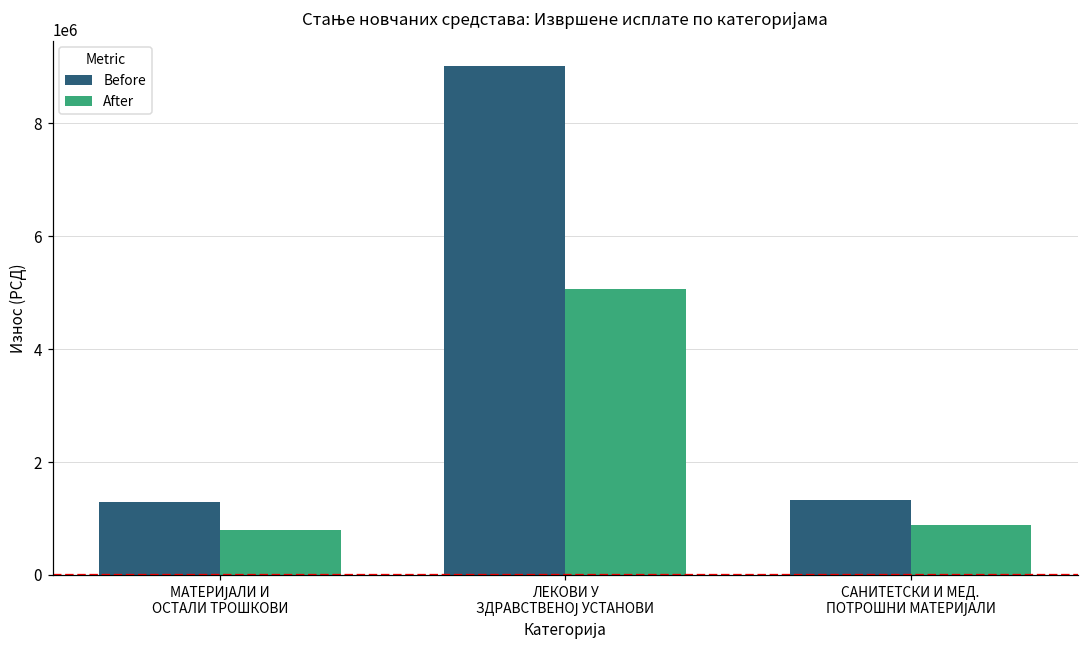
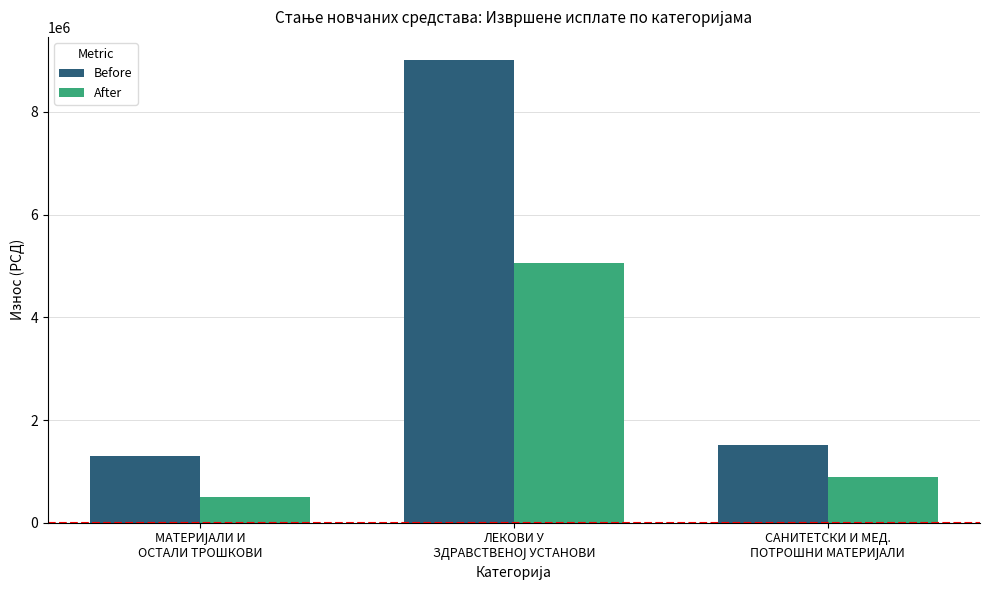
  {
    "Before": {
      "МАТЕРИЈАЛИ И ОСТАЛИ ТРОШКОВИ": 1300000,
      "ЛЕКОВИ У ЗДРАВСТВЕНОЈ УСТАНОВИ": 9000000,
-     "САНИТЕТСКИ И МЕД. ПОТРОШНИ МАТЕРИЈАЛИ": 1300000
+     "САНИТЕТСКИ И МЕД. ПОТРОШНИ МАТЕРИЈАЛИ": 1500000
    },
    "After": {
-     "МАТЕРИЈАЛИ И ОСТАЛИ ТРОШКОВИ": 800000,
+     "МАТЕРИЈАЛИ И ОСТАЛИ ТРОШКОВИ": 500000,
      "ЛЕКОВИ У ЗДРАВСТВЕНОЈ УСТАНОВИ": 5100000,
      "САНИТЕТСКИ И МЕД. ПОТРОШНИ МАТЕРИЈАЛИ": 900000
    }
  }
